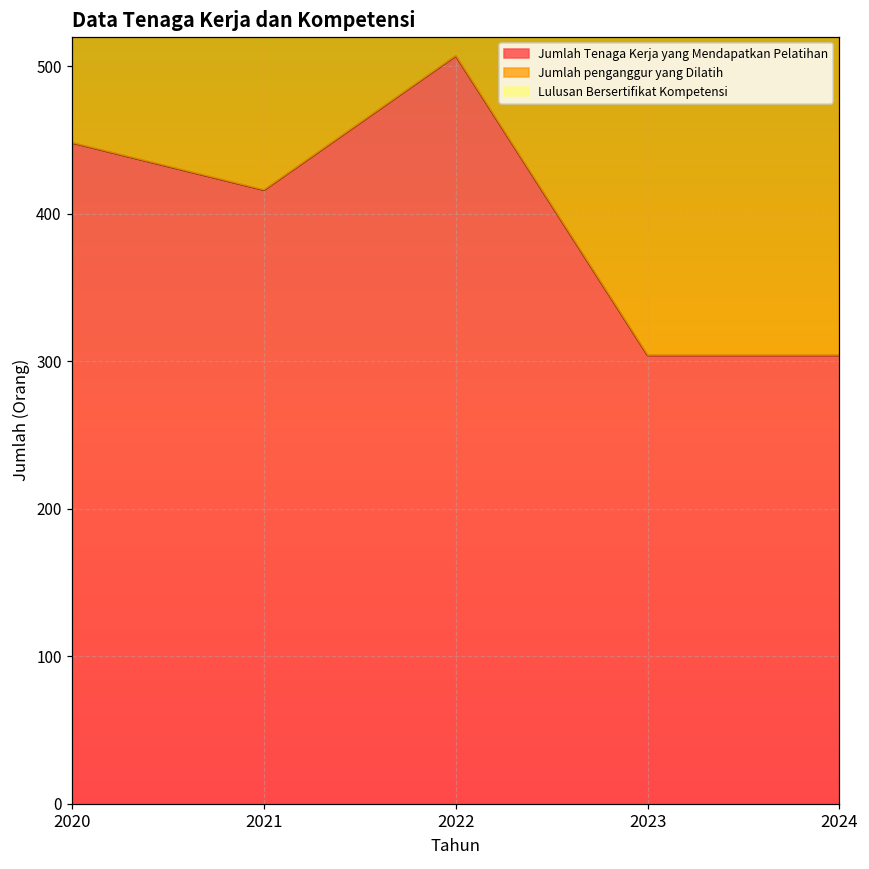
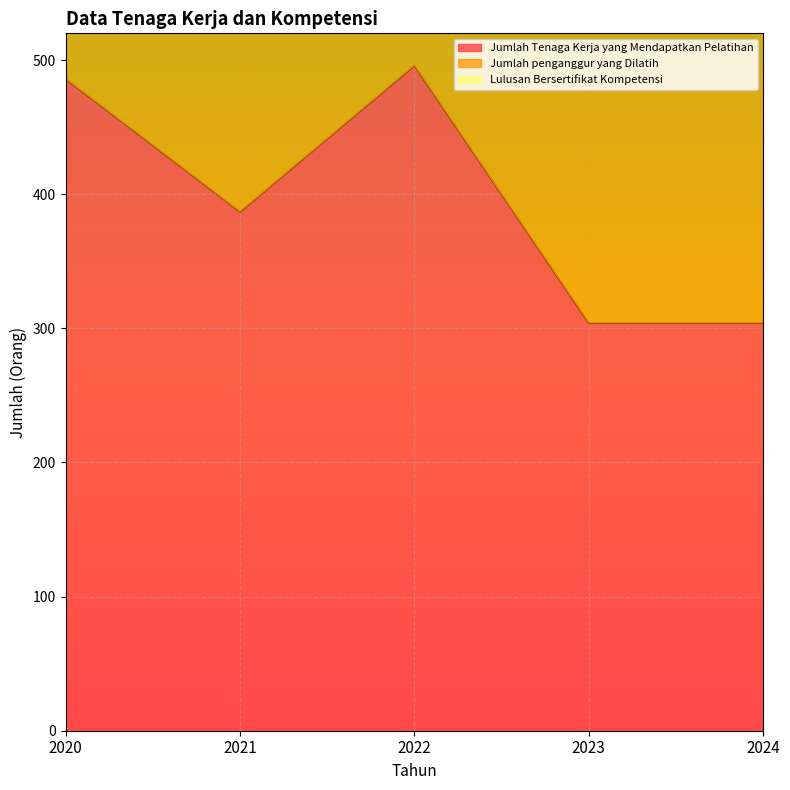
  {
    "Jumlah Tenaga Kerja yang Mendapatkan Pelatihan": {
-     "2020": 448,
-     "2021": 416,
-     "2022": 507,
+     "2020": 486,
+     "2021": 387,
+     "2022": 496,
      "2023": 304,
      "2024": 304
    }
  }
